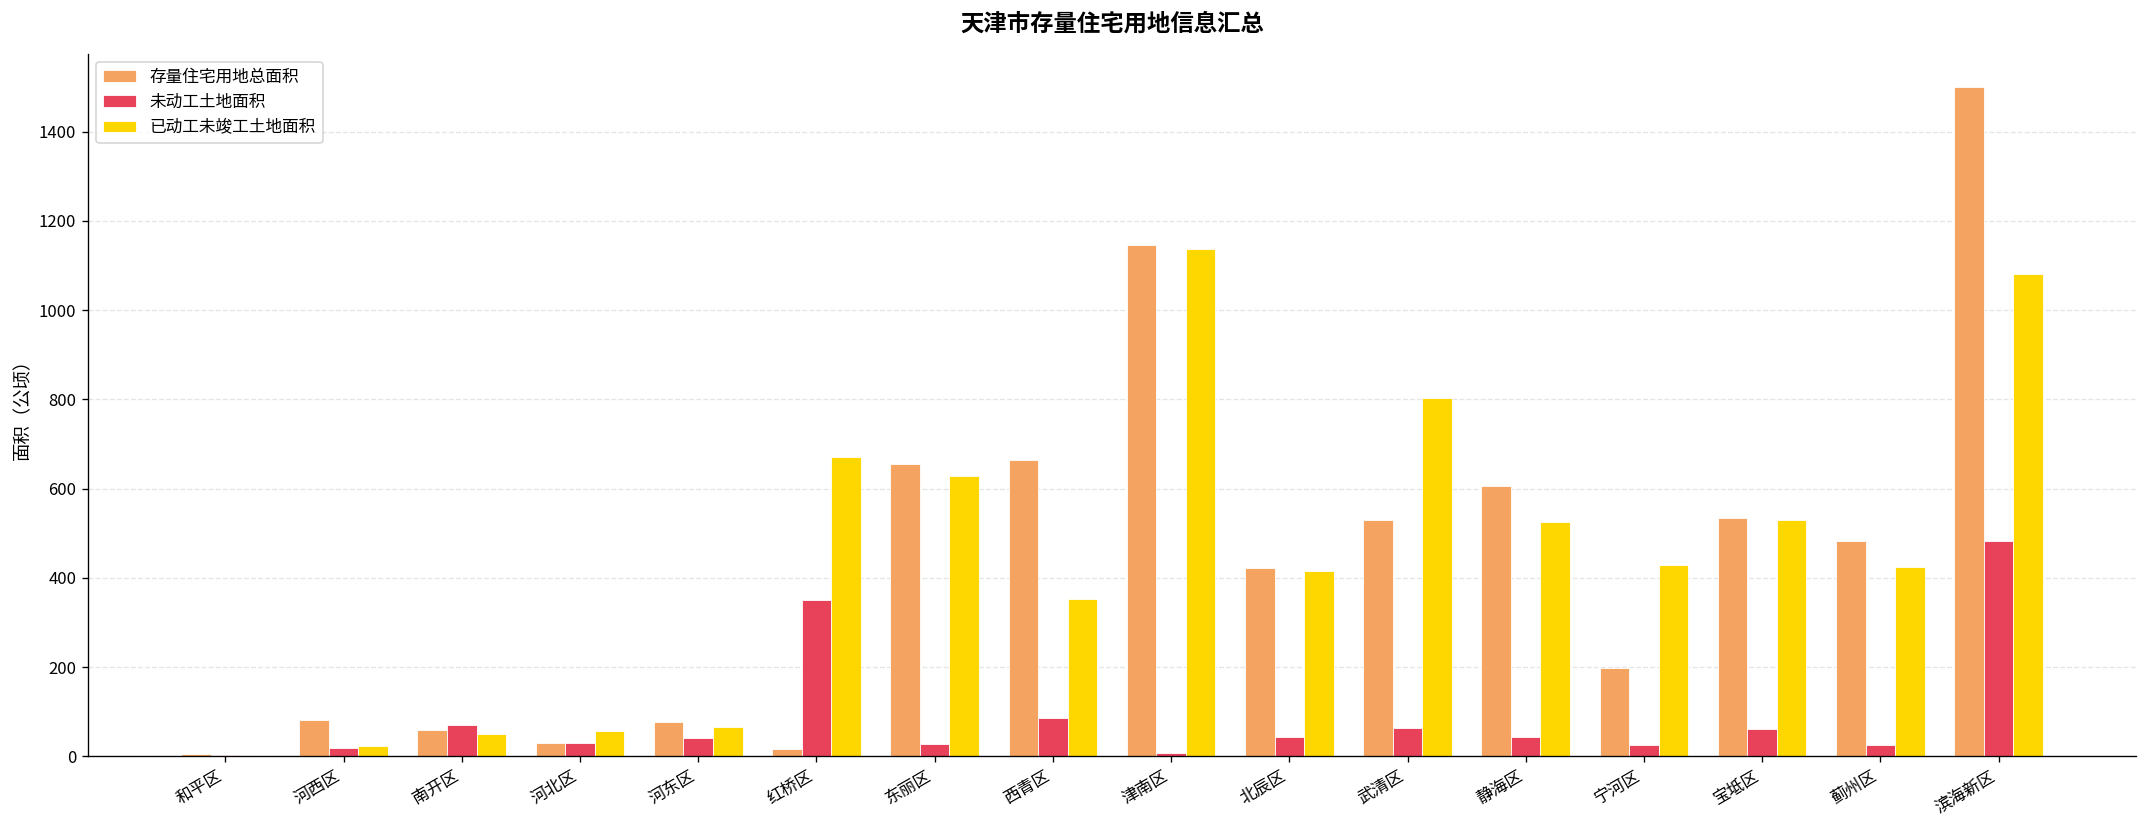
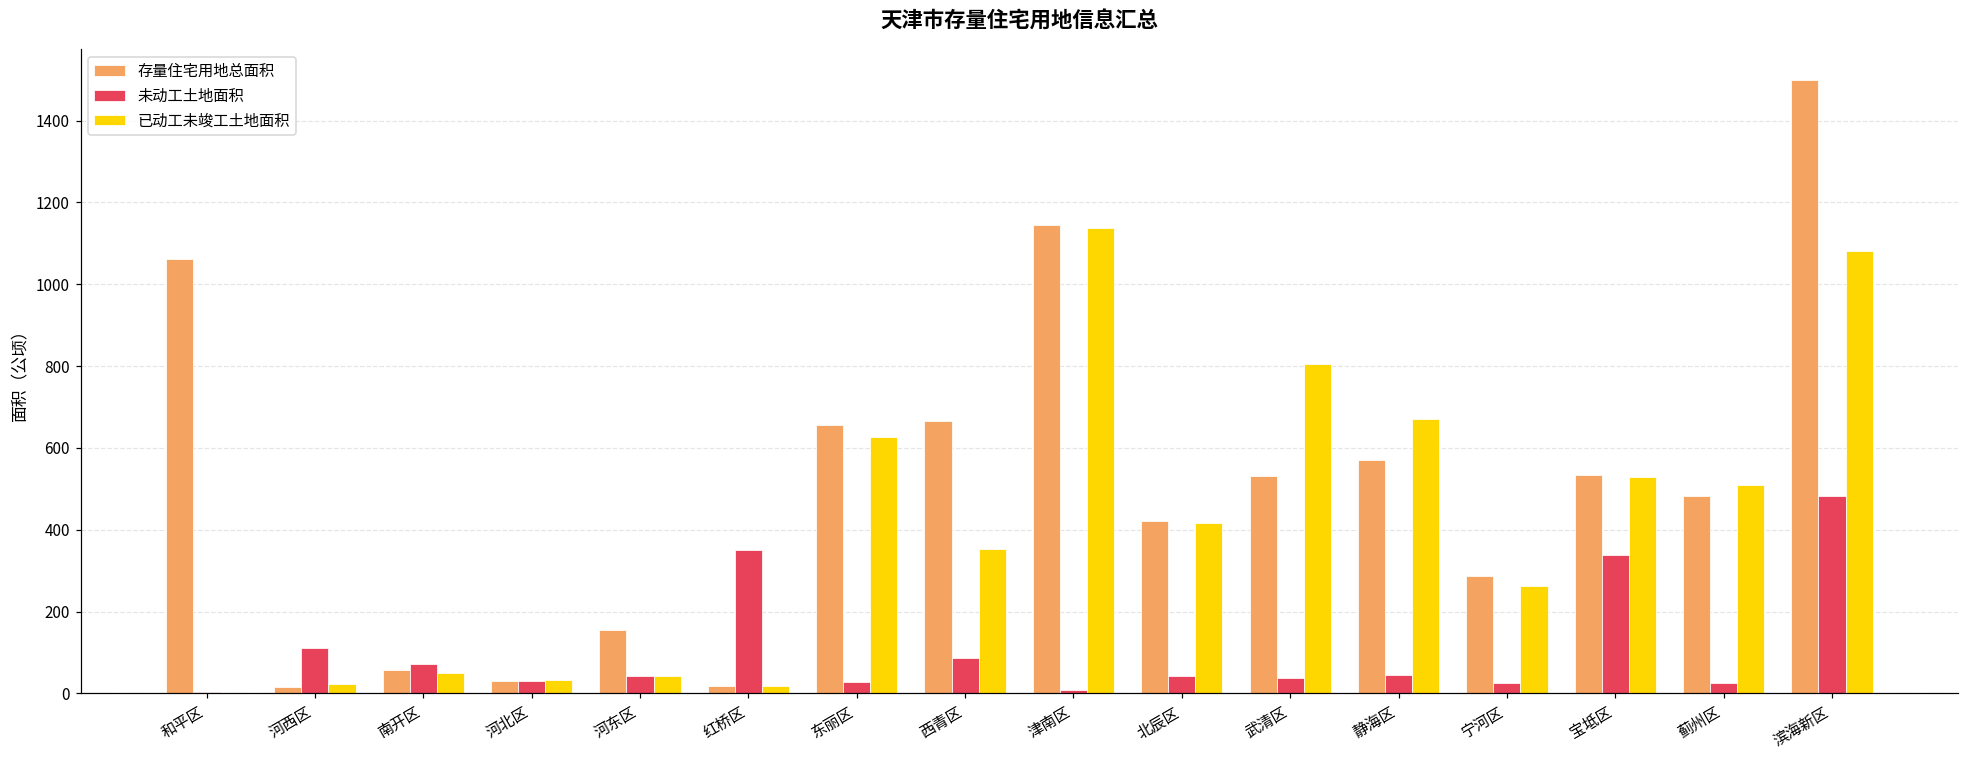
  {
    "存量住宅用地总面积": {
-     "和平区": 0,
-     "河西区": 80,
+     "和平区": 1060,
+     "河西区": 20,
      "南开区": 60,
      "河北区": 30,
-     "河东区": 80,
+     "河东区": 150,
      "红桥区": 20,
      "东丽区": 660,
      "西青区": 670,
      "津南区": 1140,
      "北辰区": 420,
      "武清区": 530,
-     "静海区": 610,
-     "宁河区": 200,
+     "静海区": 570,
+     "宁河区": 290,
      "宝坻区": 530,
      "蓟州区": 480,
      "滨海新区": 1500
    },
    "未动工土地面积": {
-     "河西区": 20,
+     "河西区": 110,
      "南开区": 70,
      "河北区": 30,
      "河东区": 40,
      "红桥区": 350,
      "东丽区": 30,
      "西青区": 90,
      "津南区": 10,
      "北辰区": 40,
-     "武清区": 60,
+     "武清区": 40,
      "静海区": 40,
      "宁河区": 20,
-     "宝坻区": 60,
+     "宝坻区": 340,
      "蓟州区": 30,
      "滨海新区": 480
    },
    "已动工未竣工土地面积": {
      "河西区": 20,
      "南开区": 50,
-     "河北区": 60,
-     "河东区": 70,
-     "红桥区": 670,
+     "河北区": 30,
+     "河东区": 40,
+     "红桥区": 20,
      "东丽区": 630,
      "西青区": 350,
      "津南区": 1140,
      "北辰区": 420,
      "武清区": 800,
-     "静海区": 530,
-     "宁河区": 430,
+     "静海区": 670,
+     "宁河区": 260,
      "宝坻区": 530,
-     "蓟州区": 420,
+     "蓟州区": 510,
      "滨海新区": 1080
    }
  }
